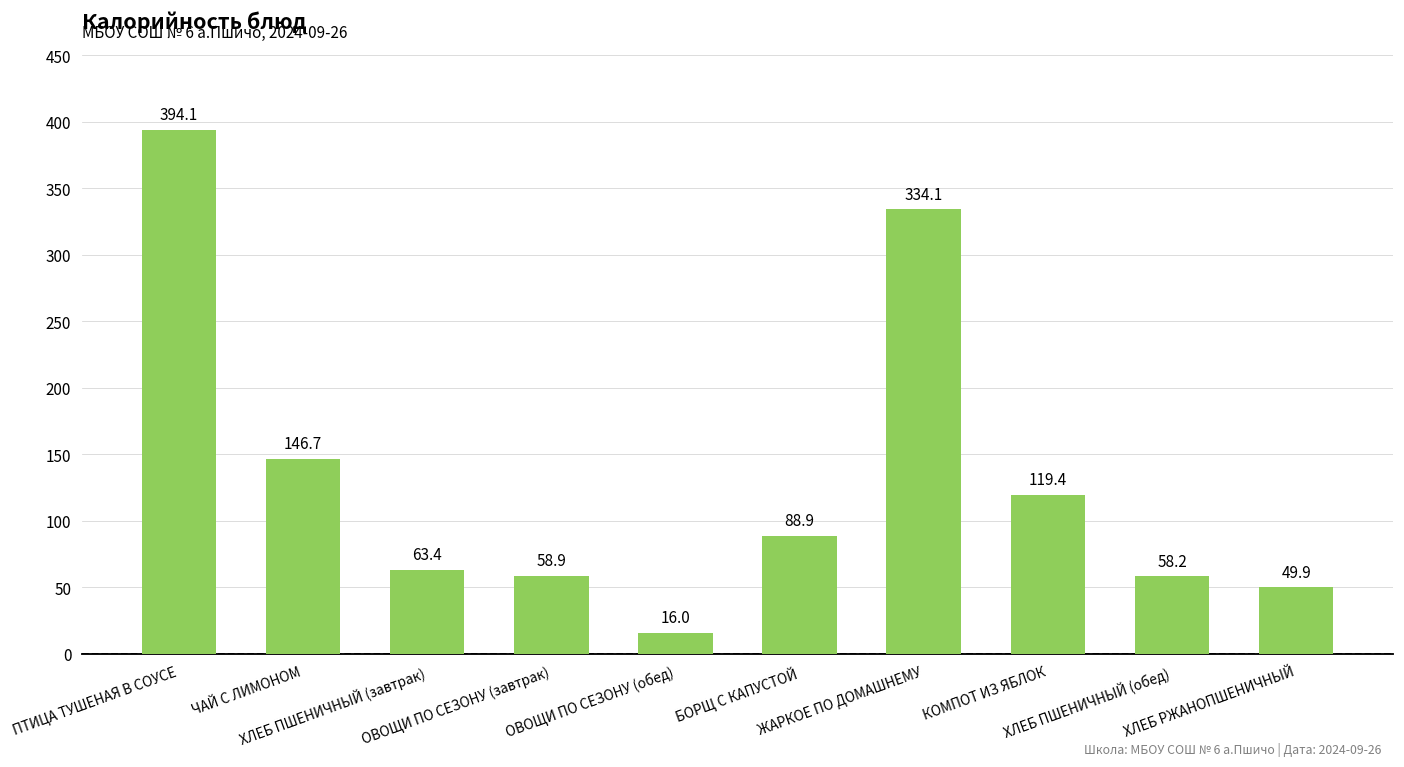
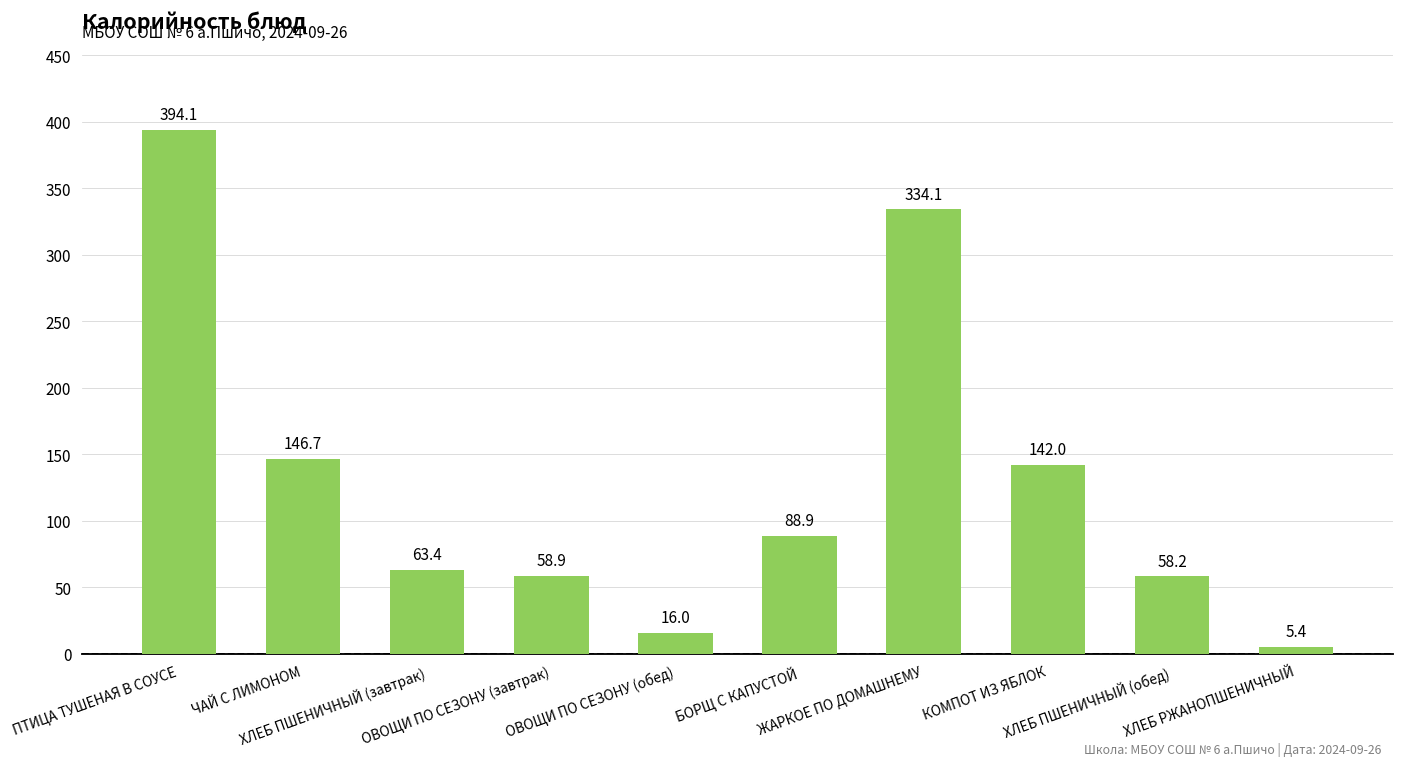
  {
    "ПТИЦА ТУШЕНАЯ В СОУСЕ": 394.1,
    "ЧАЙ С ЛИМОНОМ": 146.7,
    "ХЛЕБ ПШЕНИЧНЫЙ (завтрак)": 63.4,
    "ОВОЩИ ПО СЕЗОНУ (завтрак)": 58.9,
    "ОВОЩИ ПО СЕЗОНУ (обед)": 16.0,
    "БОРЩ С КАПУСТОЙ": 88.9,
    "ЖАРКОЕ ПО ДОМАШНЕМУ": 334.1,
-   "КОМПОТ ИЗ ЯБЛОК": 119.4,
+   "КОМПОТ ИЗ ЯБЛОК": 142.0,
    "ХЛЕБ ПШЕНИЧНЫЙ (обед)": 58.2,
-   "ХЛЕБ РЖАНОПШЕНИЧНЫЙ": 49.9
+   "ХЛЕБ РЖАНОПШЕНИЧНЫЙ": 5.4
  }
